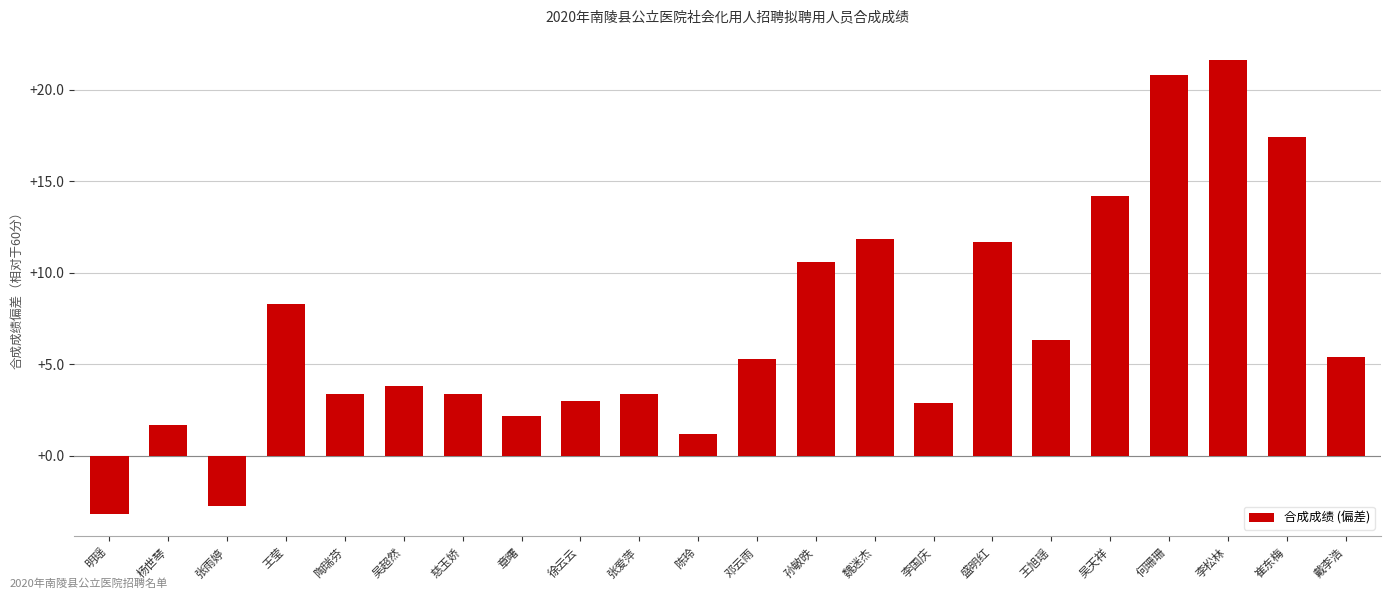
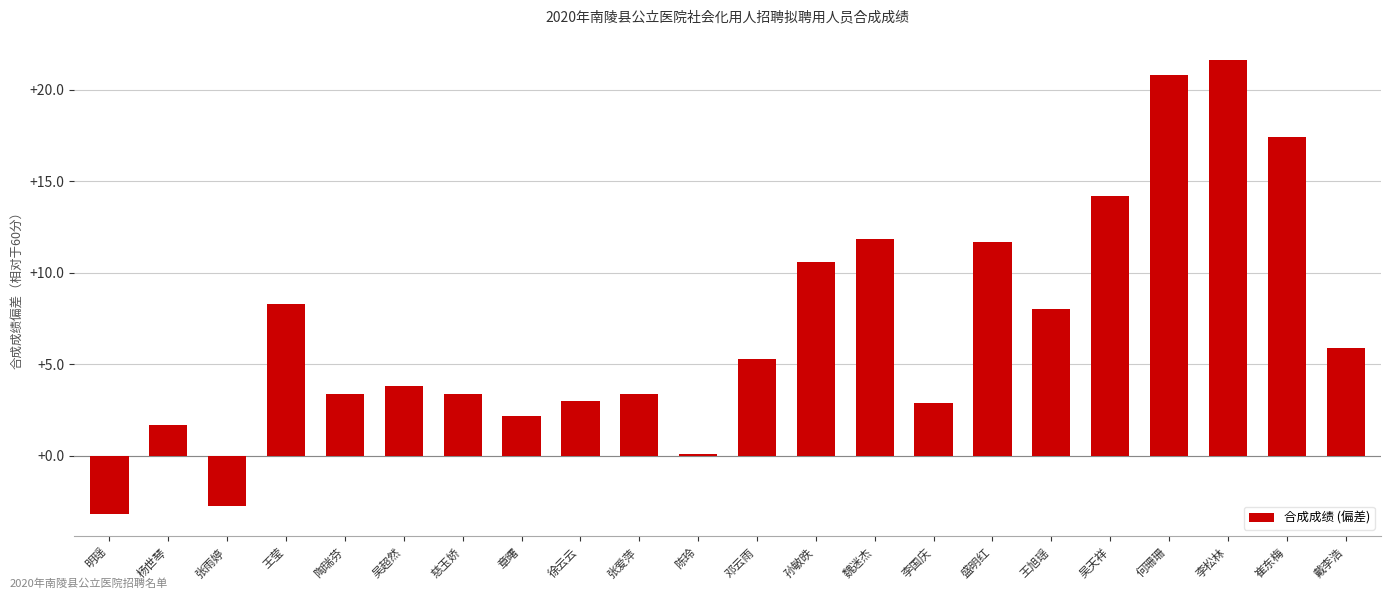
  {
    "明瑶": "+-3.1",
    "杨世琴": "+1.7",
    "张雨婷": "+-2.8",
    "王莹": "+8.3",
    "陶瑞芬": "+3.4",
    "吴超然": "+3.8",
    "慈玉娇": "+3.4",
    "章曙": "+2.2",
    "徐云云": "+3.0",
    "张爱萍": "+3.4",
-   "陈玲": "+1.2",
+   "陈玲": "+0.1",
    "邓云雨": "+5.3",
    "孙敏昳": "+10.6",
    "魏迷杰": "+11.8",
    "李国庆": "+2.9",
    "盛明红": "+11.7",
-   "王旭瑶": "+6.3",
+   "王旭瑶": "+8.0",
    "吴天祥": "+14.2",
    "何珊珊": "+20.8",
    "李松林": "+21.6",
    "崔东梅": "+17.4",
-   "戴李浩": "+5.4"
+   "戴李浩": "+5.9"
  }
